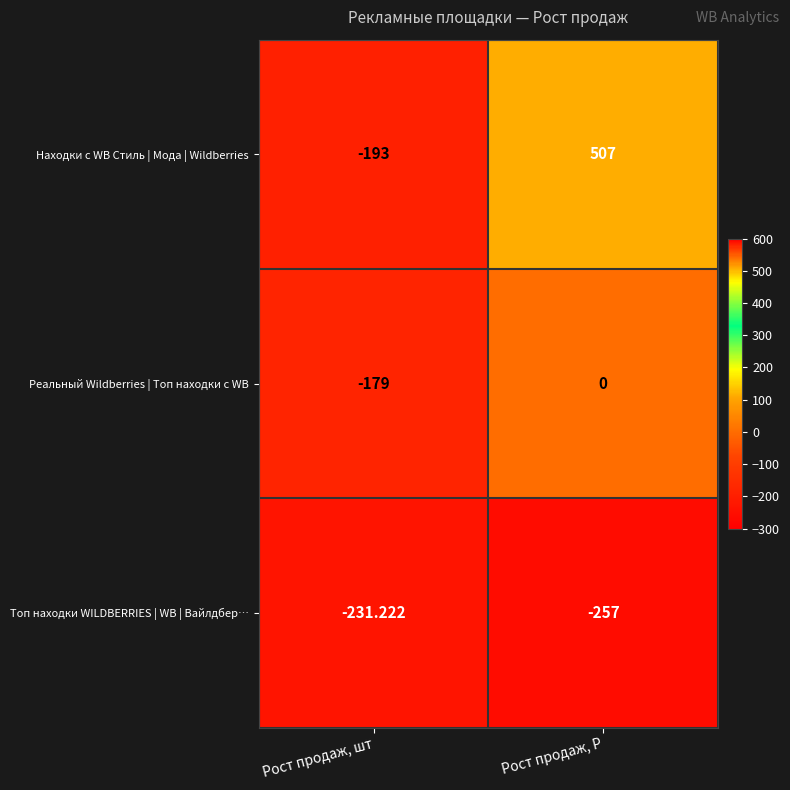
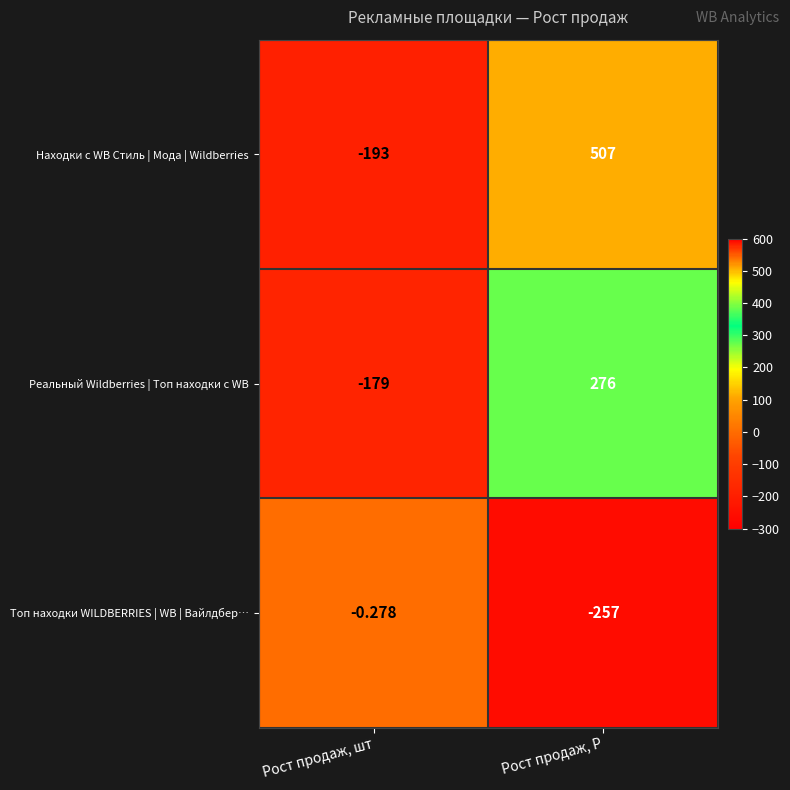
  {
    "Находки с WB Стиль | Мода | Wildberries": {
      "Рост продаж, шт": -193,
      "Рост продаж, Р": 507
    },
    "Реальный Wildberries | Топ находки с WB": {
      "Рост продаж, шт": -179,
-     "Рост продаж, Р": 0
+     "Рост продаж, Р": 276
    },
    "Топ находки WILDBERRIES | WB | Вайлдбер…": {
-     "Рост продаж, шт": -231.222,
+     "Рост продаж, шт": -0.278,
      "Рост продаж, Р": -257
    }
  }
